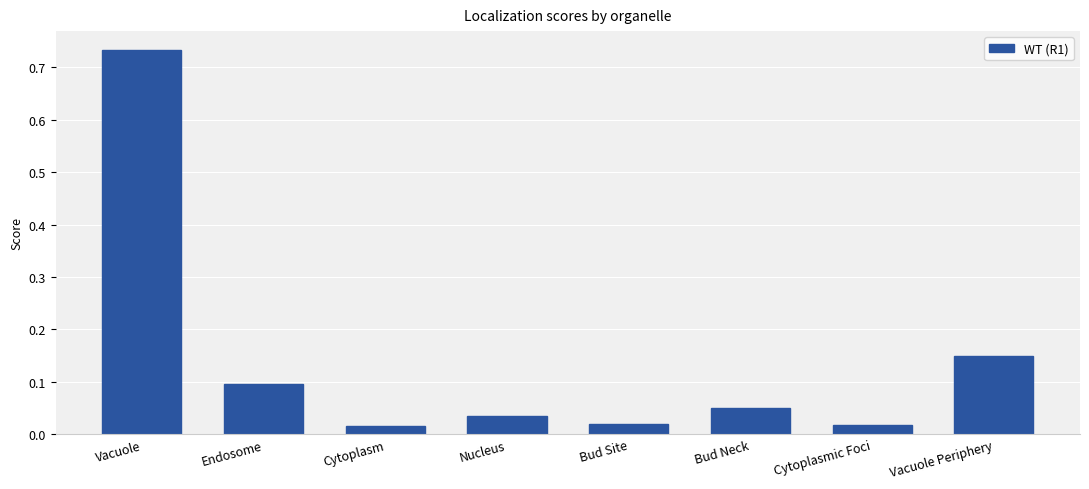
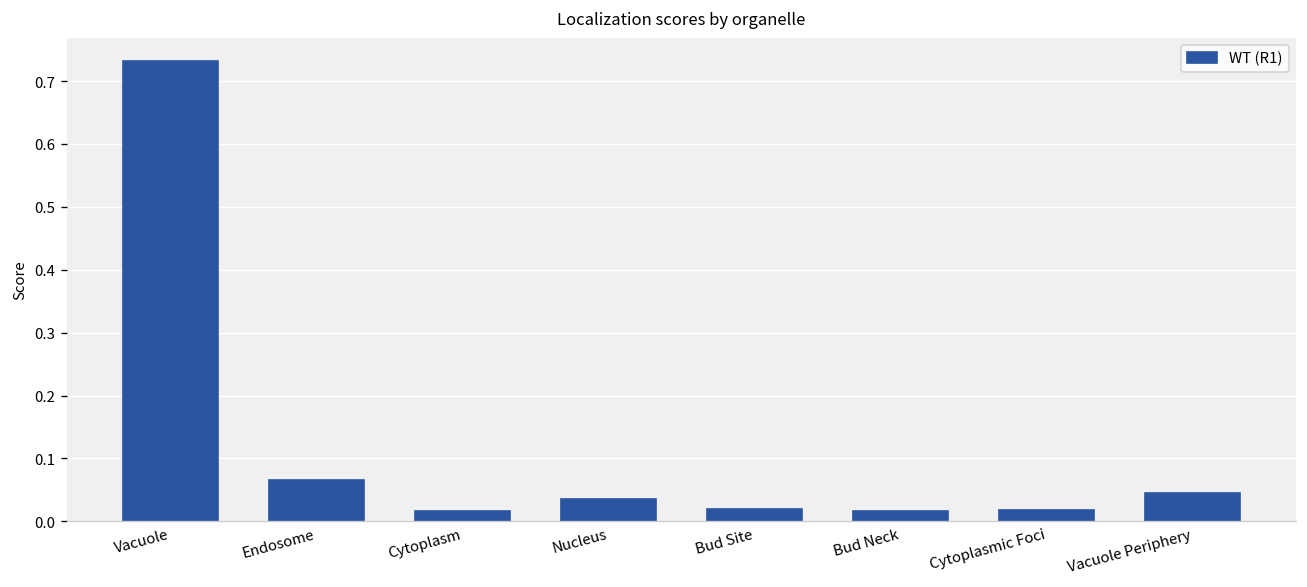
  {
    "Vacuole": 0.73,
-   "Endosome": 0.10,
+   "Endosome": 0.07,
    "Cytoplasm": 0.02,
    "Nucleus": 0.04,
    "Bud Site": 0.02,
-   "Bud Neck": 0.05,
+   "Bud Neck": 0.02,
    "Cytoplasmic Foci": 0.02,
-   "Vacuole Periphery": 0.15
+   "Vacuole Periphery": 0.04
  }
